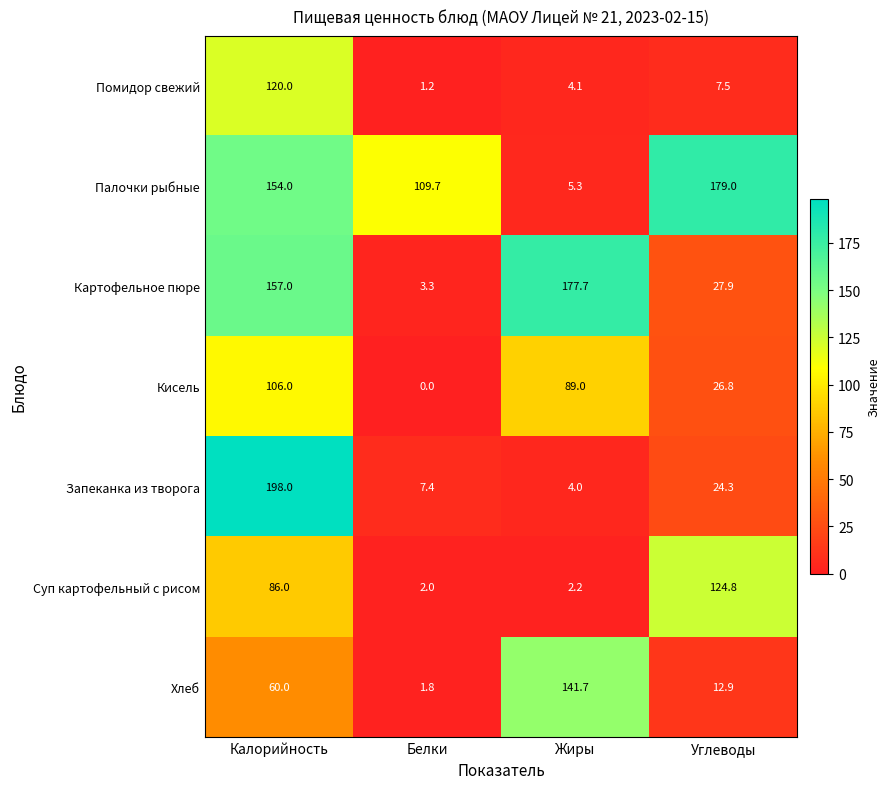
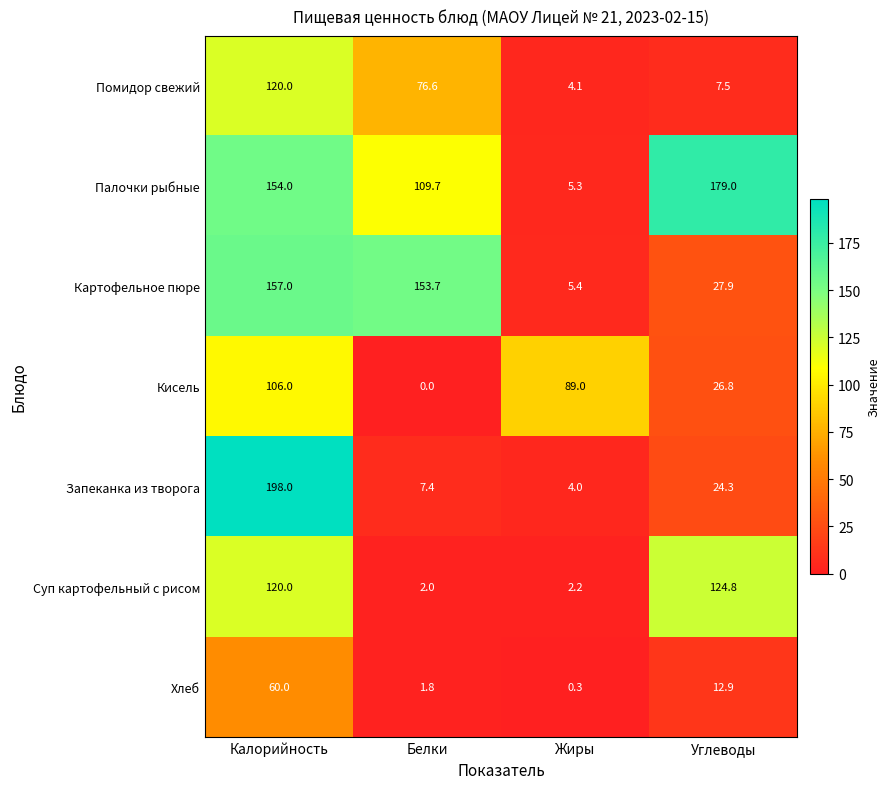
  {
    "Помидор свежий": {
      "Калорийность": 120.0,
-     "Белки": 1.2,
+     "Белки": 76.6,
      "Жиры": 4.1,
      "Углеводы": 7.5
    },
    "Палочки рыбные": {
      "Калорийность": 154.0,
      "Белки": 109.7,
      "Жиры": 5.3,
      "Углеводы": 179.0
    },
    "Картофельное пюре": {
      "Калорийность": 157.0,
-     "Белки": 3.3,
-     "Жиры": 177.7,
+     "Белки": 153.7,
+     "Жиры": 5.4,
      "Углеводы": 27.9
    },
    "Кисель": {
      "Калорийность": 106.0,
      "Белки": 0.0,
      "Жиры": 89.0,
      "Углеводы": 26.8
    },
    "Запеканка из творога": {
      "Калорийность": 198.0,
      "Белки": 7.4,
      "Жиры": 4.0,
      "Углеводы": 24.3
    },
    "Суп картофельный с рисом": {
-     "Калорийность": 86.0,
+     "Калорийность": 120.0,
      "Белки": 2.0,
      "Жиры": 2.2,
      "Углеводы": 124.8
    },
    "Хлеб": {
      "Калорийность": 60.0,
      "Белки": 1.8,
-     "Жиры": 141.7,
+     "Жиры": 0.3,
      "Углеводы": 12.9
    }
  }
